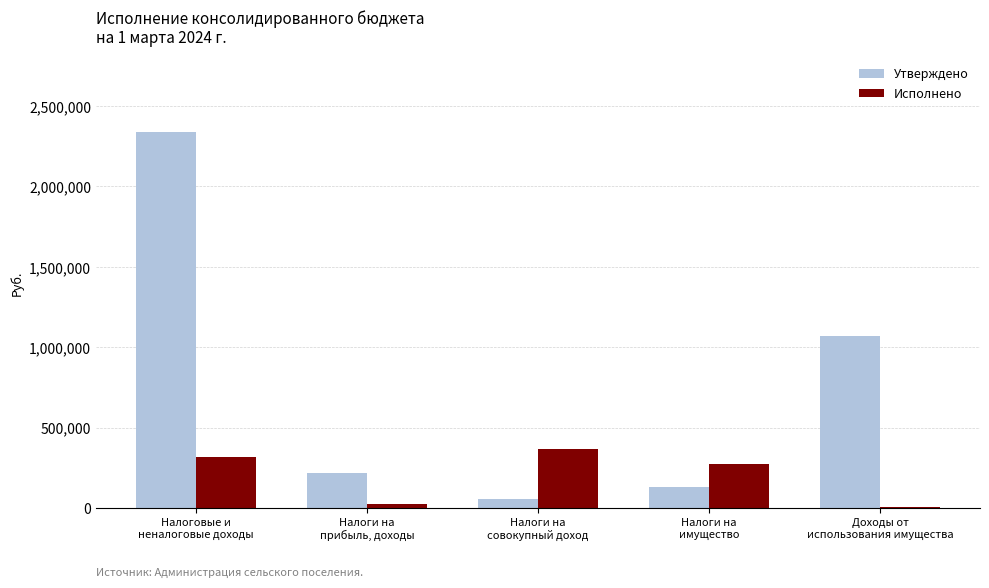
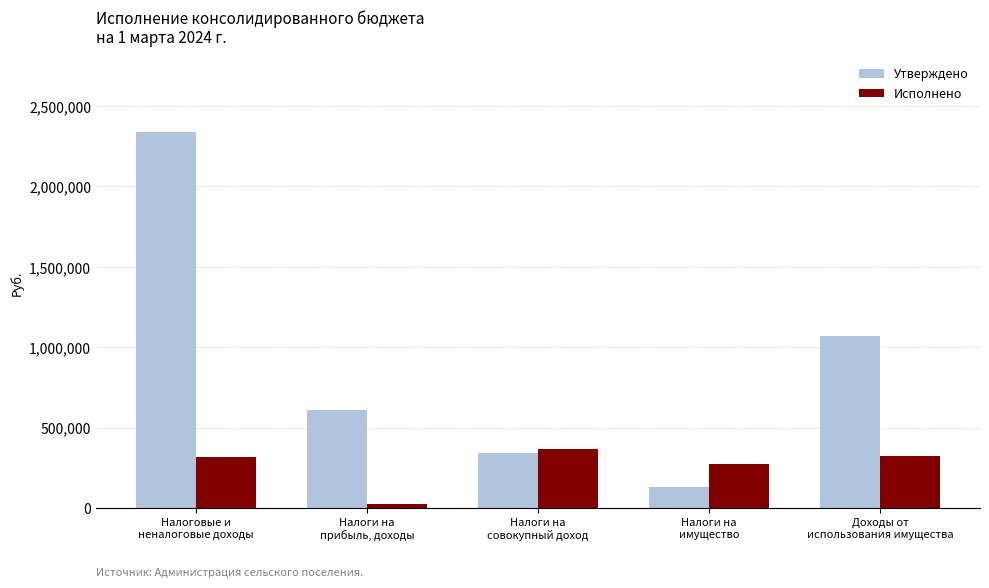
  {
    "Утверждено": {
      "Налоговые и неналоговые доходы": "2,340,000",
-     "Налоги на прибыль, доходы": "220,000",
-     "Налоги на совокупный доход": "60,000",
+     "Налоги на прибыль, доходы": "610,000",
+     "Налоги на совокупный доход": "340,000",
      "Налоги на имущество": "130,000",
      "Доходы от использования имущества": "1,070,000"
    },
    "Исполнено": {
      "Налоговые и неналоговые доходы": "320,000",
      "Налоги на прибыль, доходы": "20,000",
      "Налоги на совокупный доход": "370,000",
      "Налоги на имущество": "280,000",
-     "Доходы от использования имущества": "10,000"
+     "Доходы от использования имущества": "330,000"
    }
  }
